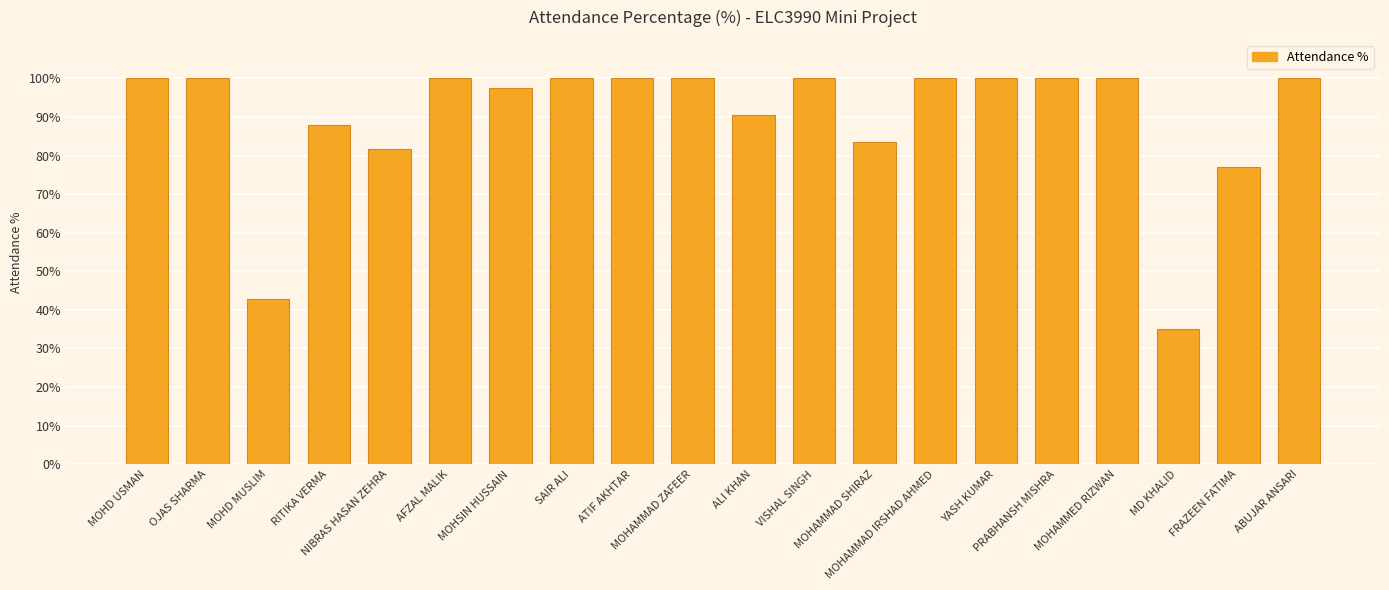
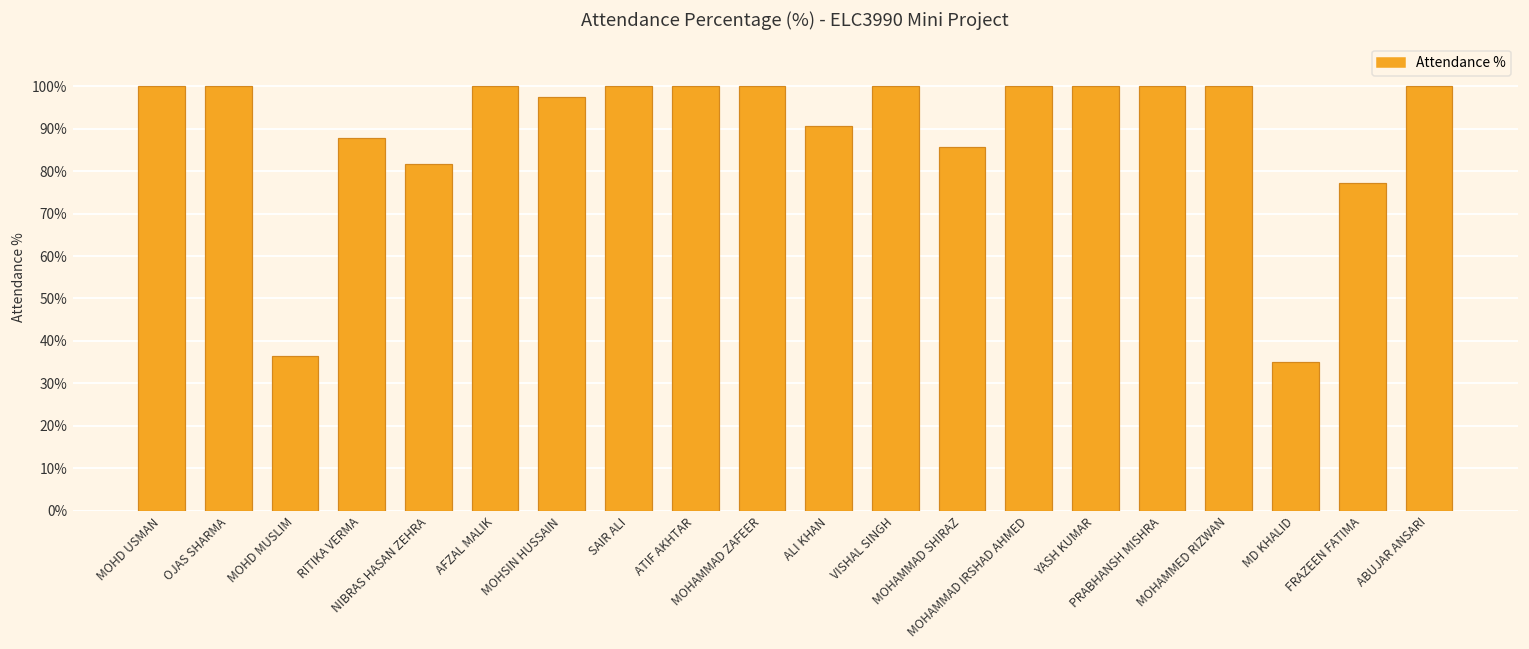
  {
    "MOHD USMAN": "100%",
    "OJAS SHARMA": "100%",
-   "MOHD MUSLIM": "43%",
+   "MOHD MUSLIM": "36%",
    "RITIKA VERMA": "88%",
    "NIBRAS HASAN ZEHRA": "82%",
    "AFZAL MALIK": "100%",
    "MOHSIN HUSSAIN": "98%",
    "SAIR ALI": "100%",
    "ATIF AKHTAR": "100%",
    "MOHAMMAD ZAFEER": "100%",
    "ALI KHAN": "91%",
    "VISHAL SINGH": "100%",
-   "MOHAMMAD SHIRAZ": "84%",
+   "MOHAMMAD SHIRAZ": "86%",
    "MOHAMMAD IRSHAD AHMED": "100%",
    "YASH KUMAR": "100%",
    "PRABHANSH MISHRA": "100%",
    "MOHAMMED RIZWAN": "100%",
    "MD KHALID": "35%",
    "FRAZEEN FATIMA": "77%",
    "ABUJAR ANSARI": "100%"
  }
